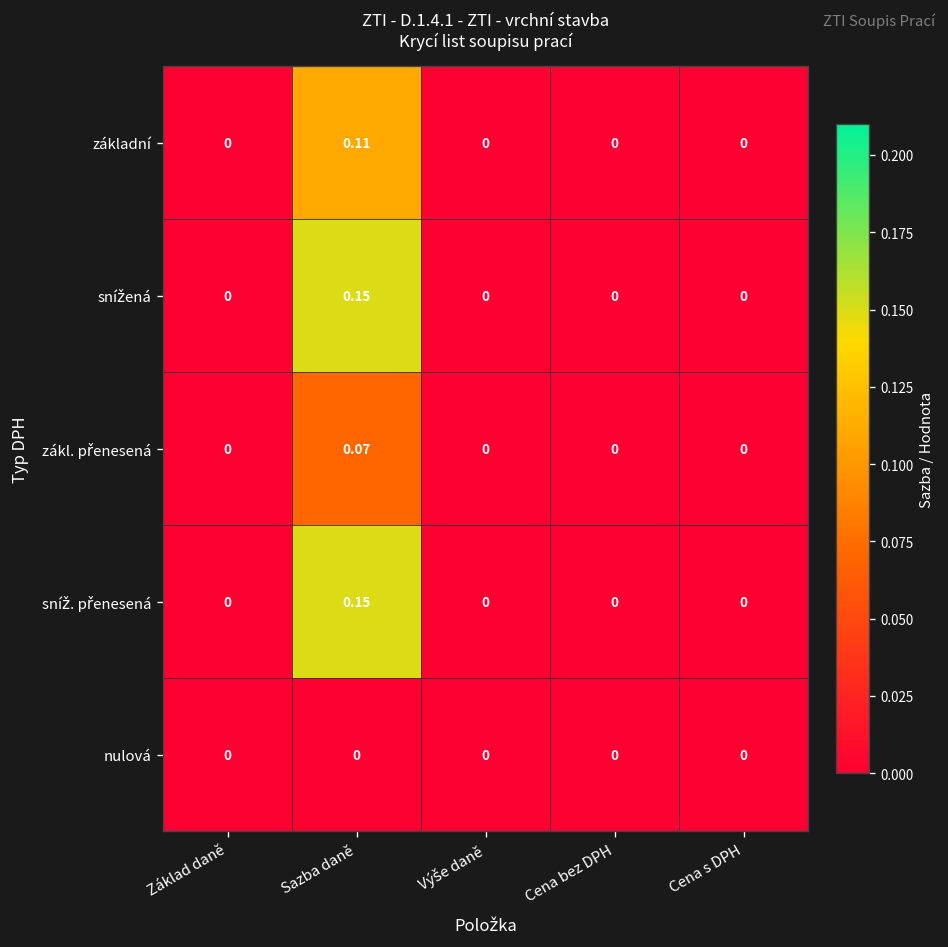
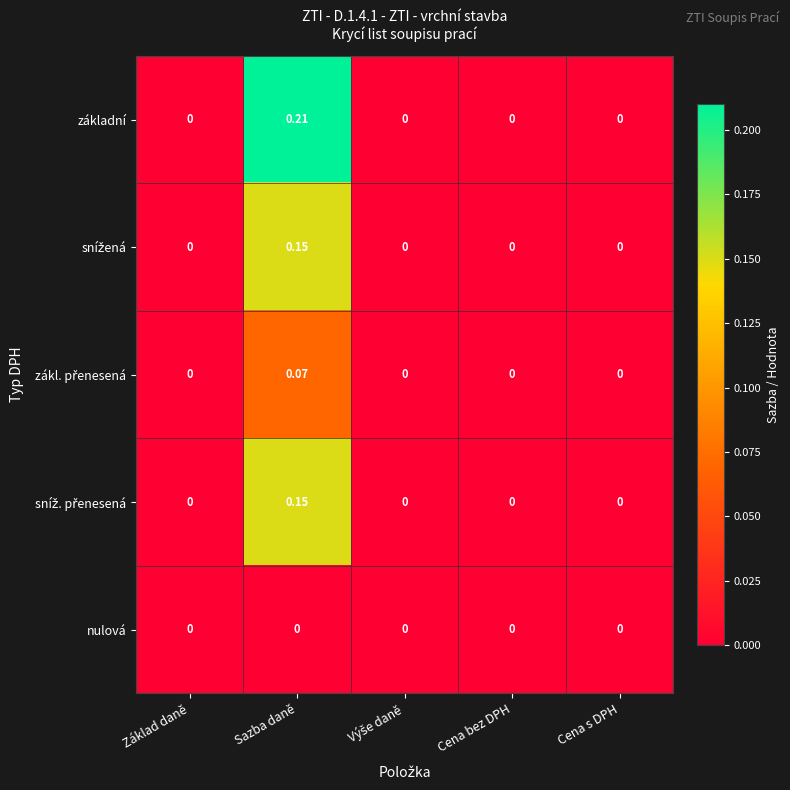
  {
    "základní": {
      "Základ daně": 0,
-     "Sazba daně": 0.11,
+     "Sazba daně": 0.21,
      "Výše daně": 0,
      "Cena bez DPH": 0,
      "Cena s DPH": 0
    },
    "snížená": {
      "Základ daně": 0,
      "Sazba daně": 0.15,
      "Výše daně": 0,
      "Cena bez DPH": 0,
      "Cena s DPH": 0
    },
    "zákl. přenesená": {
      "Základ daně": 0,
      "Sazba daně": 0.07,
      "Výše daně": 0,
      "Cena bez DPH": 0,
      "Cena s DPH": 0
    },
    "sníž. přenesená": {
      "Základ daně": 0,
      "Sazba daně": 0.15,
      "Výše daně": 0,
      "Cena bez DPH": 0,
      "Cena s DPH": 0
    },
    "nulová": {
      "Základ daně": 0,
      "Sazba daně": 0,
      "Výše daně": 0,
      "Cena bez DPH": 0,
      "Cena s DPH": 0
    }
  }
